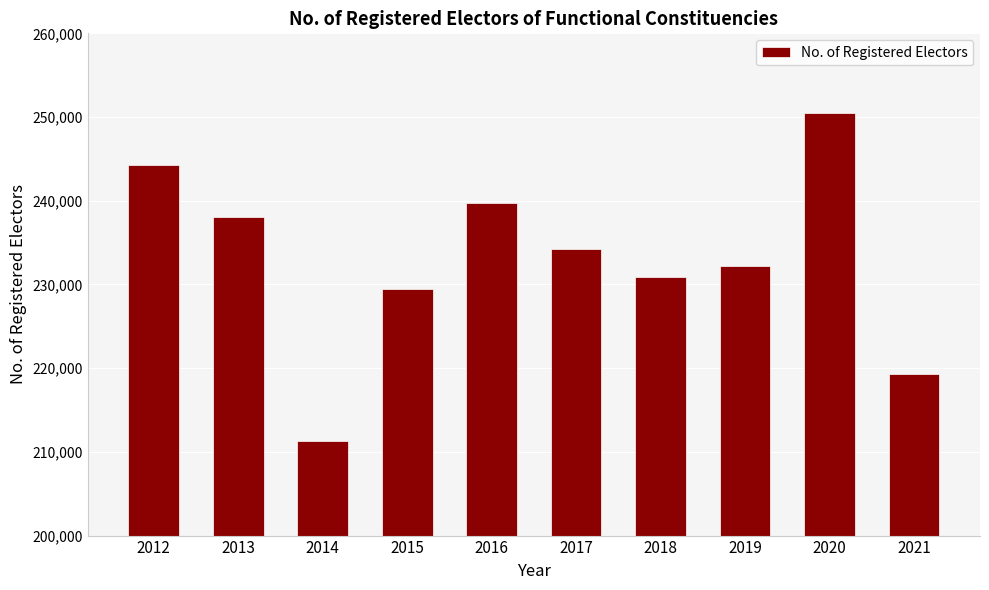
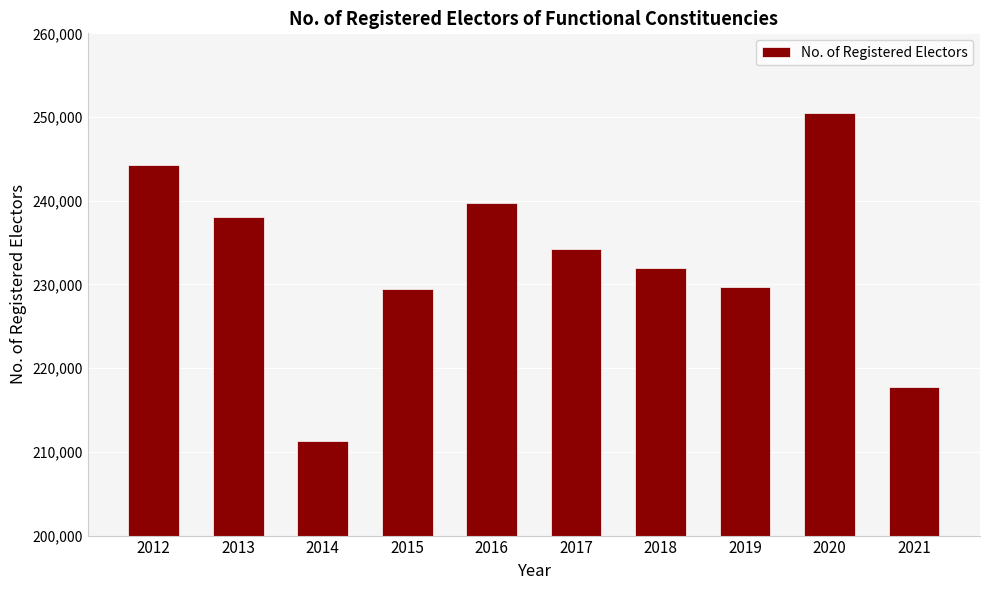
  {
    "2012": "244,000",
    "2013": "238,000",
    "2014": "211,000",
    "2015": "229,000",
    "2016": "240,000",
    "2017": "234,000",
-   "2018": "231,000",
-   "2019": "232,000",
+   "2018": "232,000",
+   "2019": "230,000",
    "2020": "250,000",
-   "2021": "219,000"
+   "2021": "218,000"
  }
